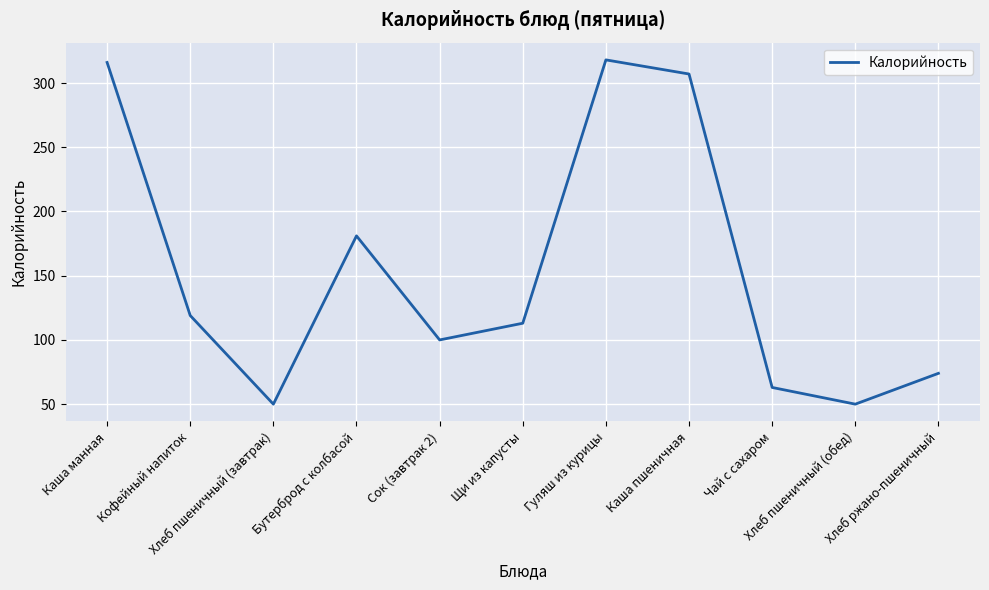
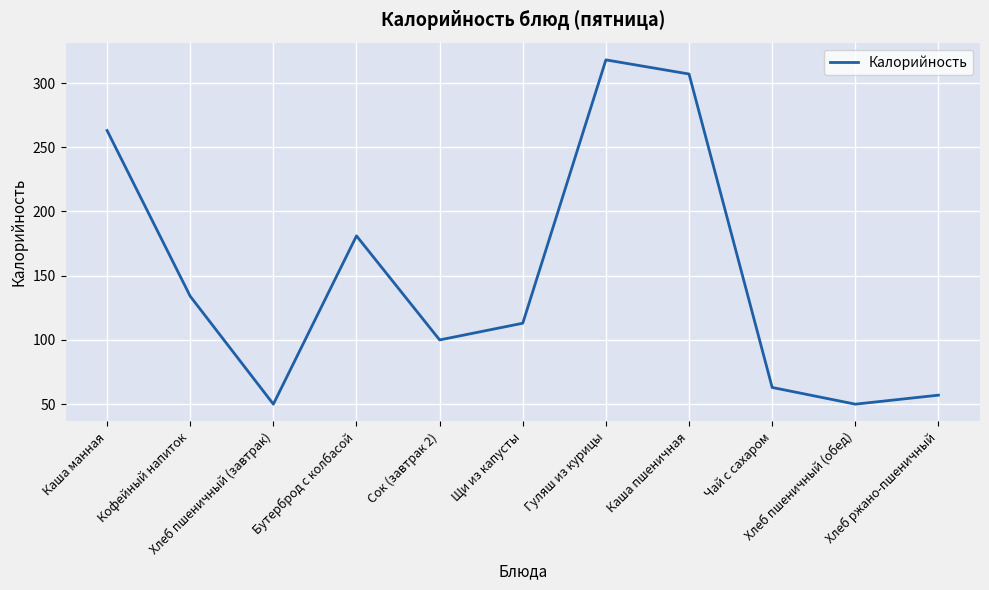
  {
-   "Каша манная": 316,
-   "Кофейный напиток": 119,
+   "Каша манная": 263,
+   "Кофейный напиток": 134,
    "Хлеб пшеничный (завтрак)": 50,
    "Бутерброд с колбасой": 181,
    "Сок (завтрак 2)": 100,
    "Щи из капусты": 113,
    "Гуляш из курицы": 318,
    "Каша пшеничная": 307,
    "Чай с сахаром": 63,
    "Хлеб пшеничный (обед)": 50,
-   "Хлеб ржано-пшеничный": 74
+   "Хлеб ржано-пшеничный": 57
  }
